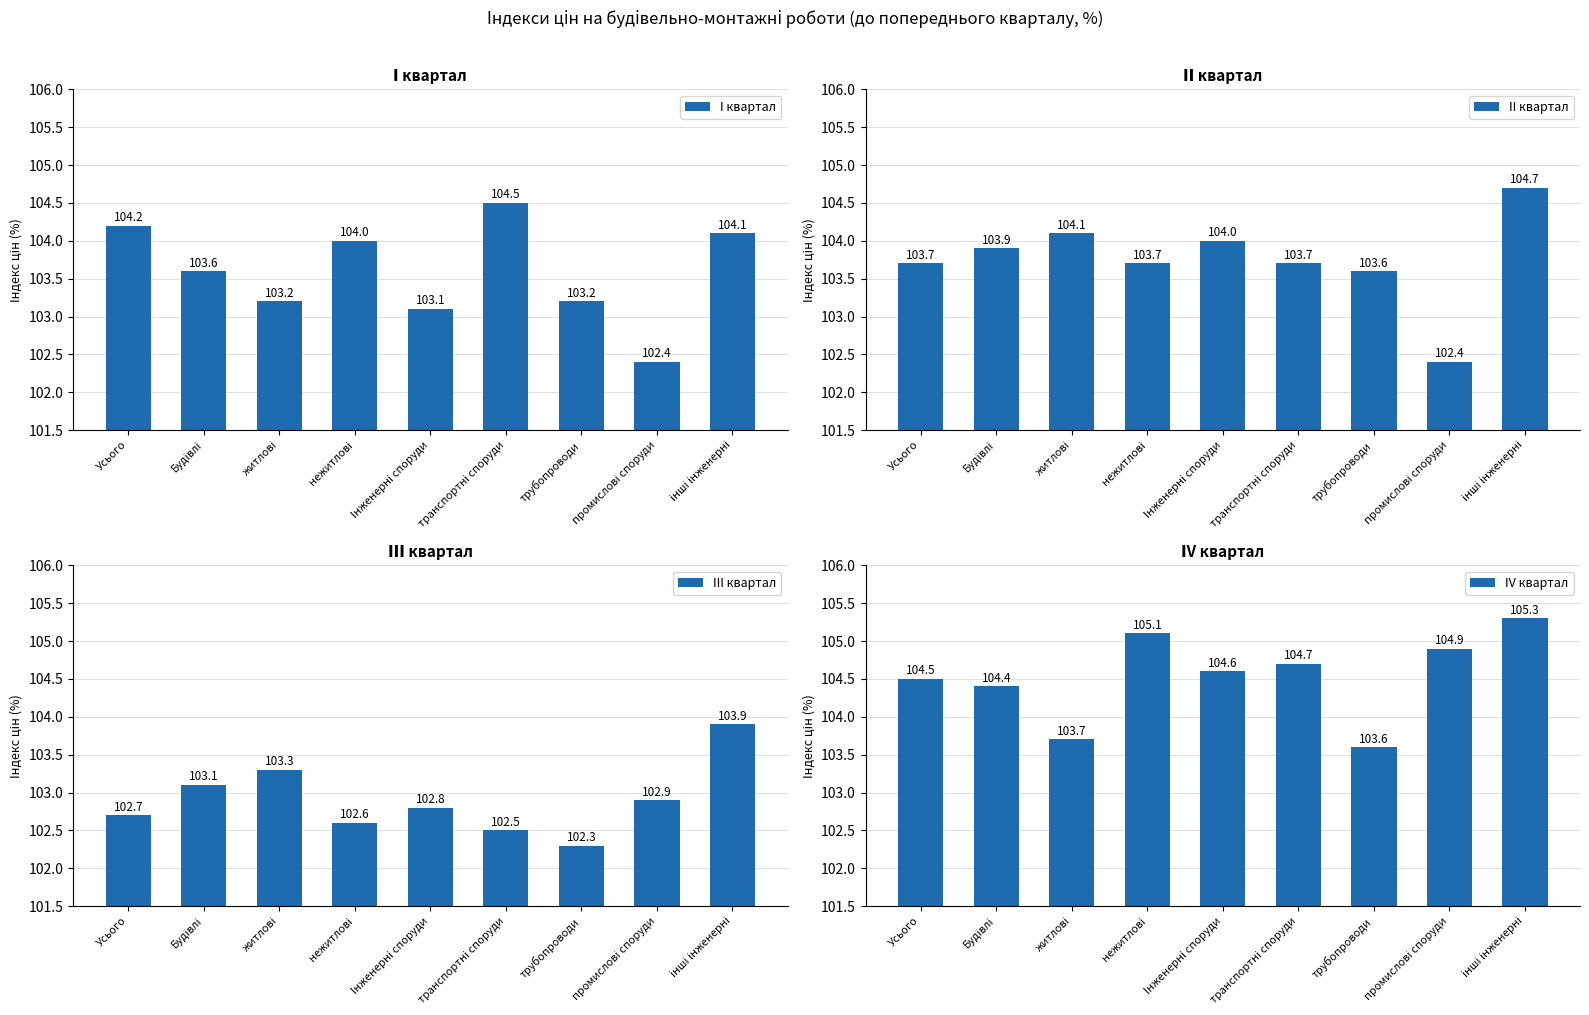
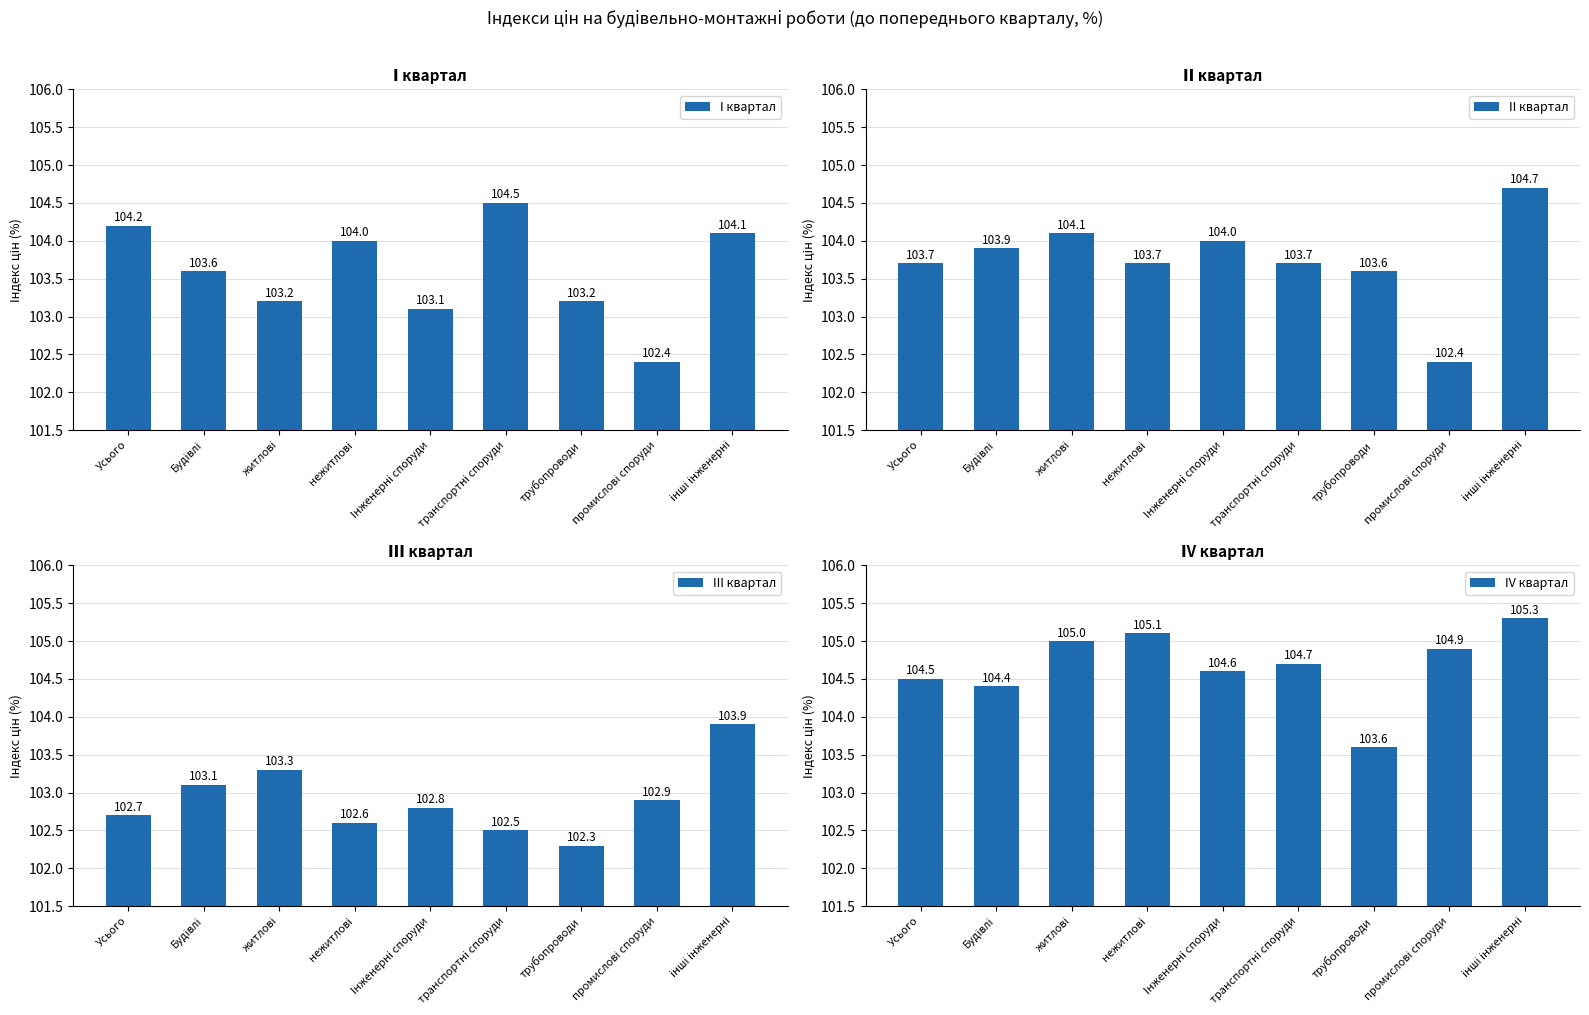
  {
    "І квартал": {
      "Усього": 104.2,
      "Будівлі": 103.6,
      "житлові": 103.2,
      "нежитлові": 104.0,
      "Інженерні споруди": 103.1,
      "транспортні споруди": 104.5,
      "трубопроводи": 103.2,
      "промислові споруди": 102.4,
      "інші інженерні": 104.1
    },
    "ІІ квартал": {
      "Усього": 103.7,
      "Будівлі": 103.9,
      "житлові": 104.1,
      "нежитлові": 103.7,
      "Інженерні споруди": 104.0,
      "транспортні споруди": 103.7,
      "трубопроводи": 103.6,
      "промислові споруди": 102.4,
      "інші інженерні": 104.7
    },
    "ІІІ квартал": {
      "Усього": 102.7,
      "Будівлі": 103.1,
      "житлові": 103.3,
      "нежитлові": 102.6,
      "Інженерні споруди": 102.8,
      "транспортні споруди": 102.5,
      "трубопроводи": 102.3,
      "промислові споруди": 102.9,
      "інші інженерні": 103.9
    },
    "ІV квартал": {
      "Усього": 104.5,
      "Будівлі": 104.4,
-     "житлові": 103.7,
+     "житлові": 105.0,
      "нежитлові": 105.1,
      "Інженерні споруди": 104.6,
      "транспортні споруди": 104.7,
      "трубопроводи": 103.6,
      "промислові споруди": 104.9,
      "інші інженерні": 105.3
    }
  }
